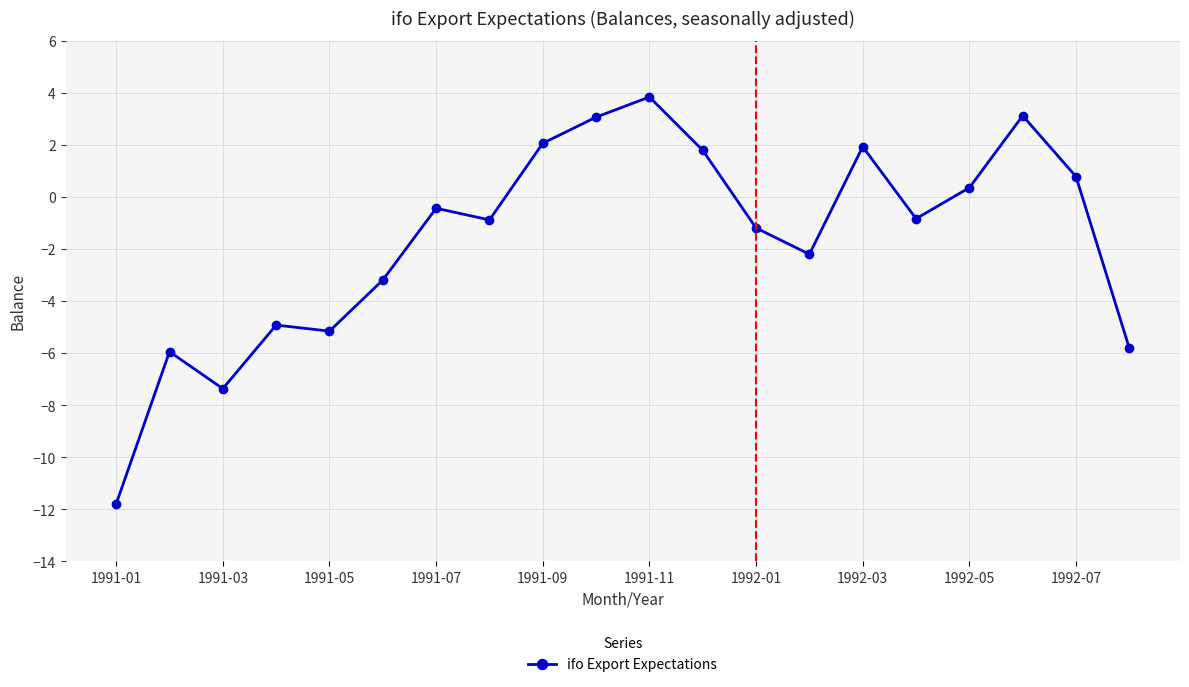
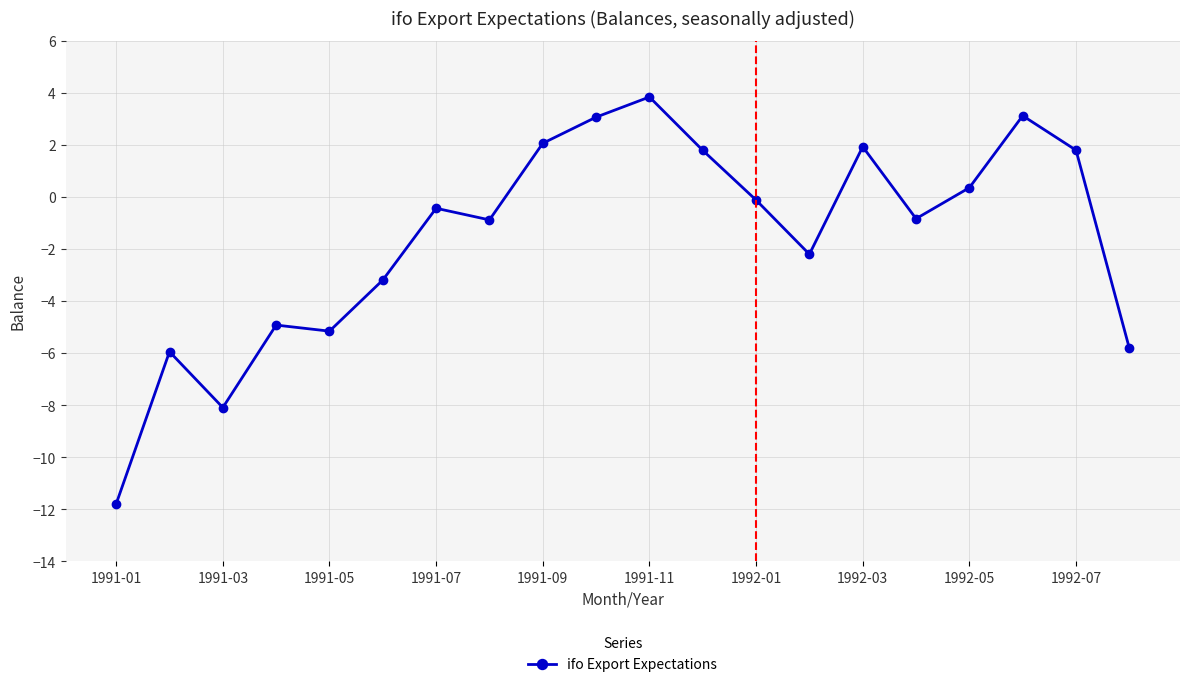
  {
    "1991-01": -11.8,
-   "1991-03": -7.4,
+   "1991-03": -8.1,
    "1991-05": -5.2,
    "1991-07": -0.4,
    "1991-09": 2.1,
    "1991-11": 3.8,
-   "1992-01": -1.2,
+   "1992-01": -0.1,
    "1992-03": 1.9,
    "1992-05": 0.3,
-   "1992-07": 0.8
+   "1992-07": 1.8
  }
